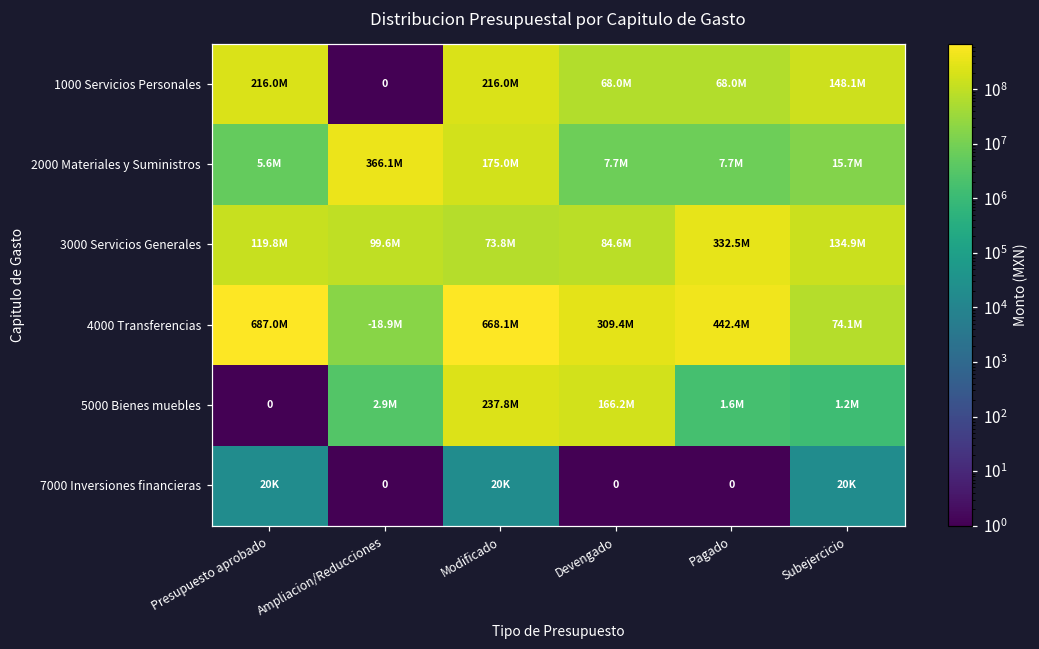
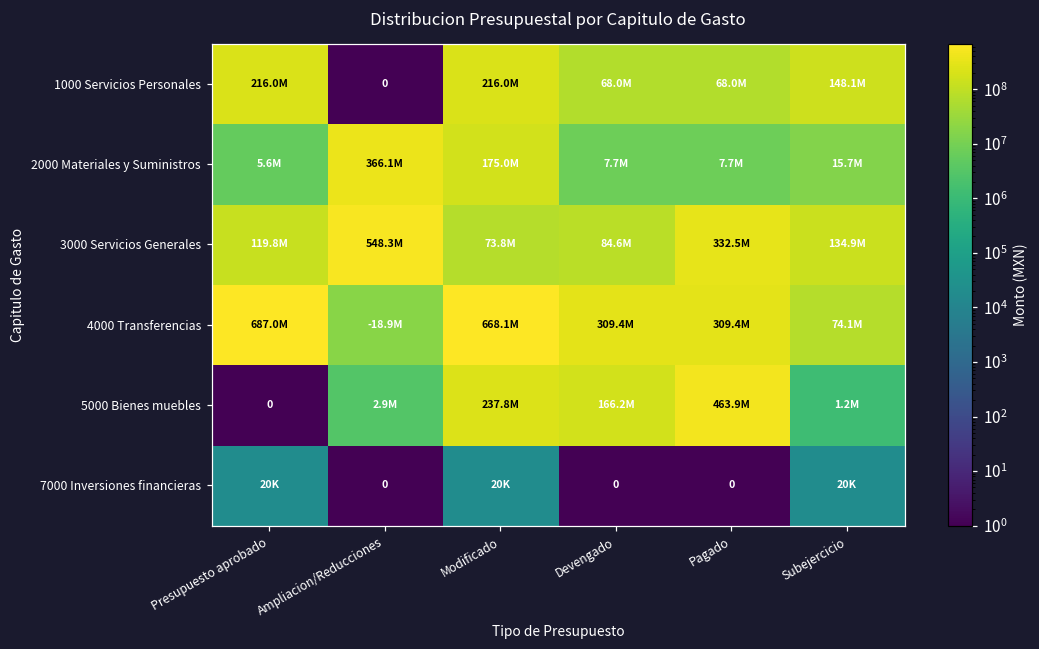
  {
    "1000 Servicios Personales": {
      "Presupuesto aprobado": "216.0M",
      "Ampliacion/Reducciones": "0",
      "Modificado": "216.0M",
      "Devengado": "68.0M",
      "Pagado": "68.0M",
      "Subejercicio": "148.1M"
    },
    "2000 Materiales y Suministros": {
      "Presupuesto aprobado": "5.6M",
      "Ampliacion/Reducciones": "366.1M",
      "Modificado": "175.0M",
      "Devengado": "7.7M",
      "Pagado": "7.7M",
      "Subejercicio": "15.7M"
    },
    "3000 Servicios Generales": {
      "Presupuesto aprobado": "119.8M",
-     "Ampliacion/Reducciones": "99.6M",
+     "Ampliacion/Reducciones": "548.3M",
      "Modificado": "73.8M",
      "Devengado": "84.6M",
      "Pagado": "332.5M",
      "Subejercicio": "134.9M"
    },
    "4000 Transferencias": {
      "Presupuesto aprobado": "687.0M",
      "Ampliacion/Reducciones": "-18.9M",
      "Modificado": "668.1M",
      "Devengado": "309.4M",
-     "Pagado": "442.4M",
+     "Pagado": "309.4M",
      "Subejercicio": "74.1M"
    },
    "5000 Bienes muebles": {
      "Presupuesto aprobado": "0",
      "Ampliacion/Reducciones": "2.9M",
      "Modificado": "237.8M",
      "Devengado": "166.2M",
-     "Pagado": "1.6M",
+     "Pagado": "463.9M",
      "Subejercicio": "1.2M"
    },
    "7000 Inversiones financieras": {
      "Presupuesto aprobado": "20K",
      "Ampliacion/Reducciones": "0",
      "Modificado": "20K",
      "Devengado": "0",
      "Pagado": "0",
      "Subejercicio": "20K"
    }
  }
